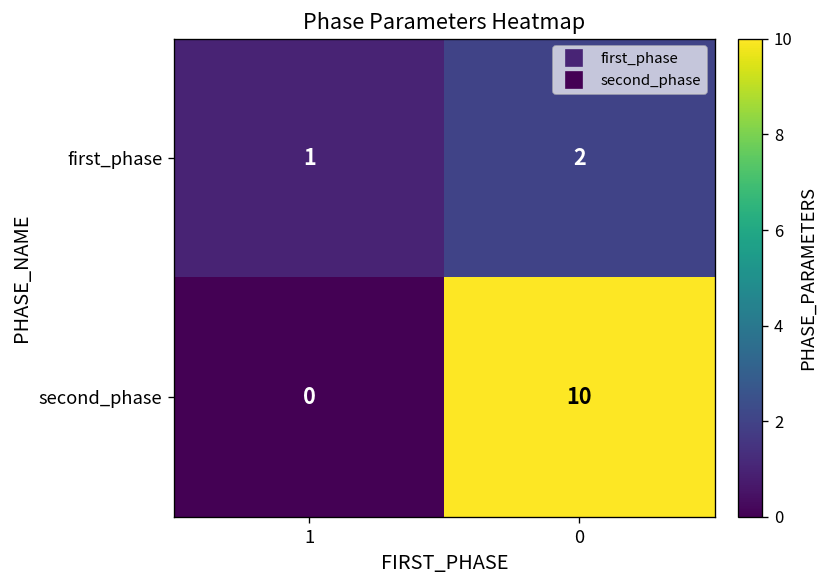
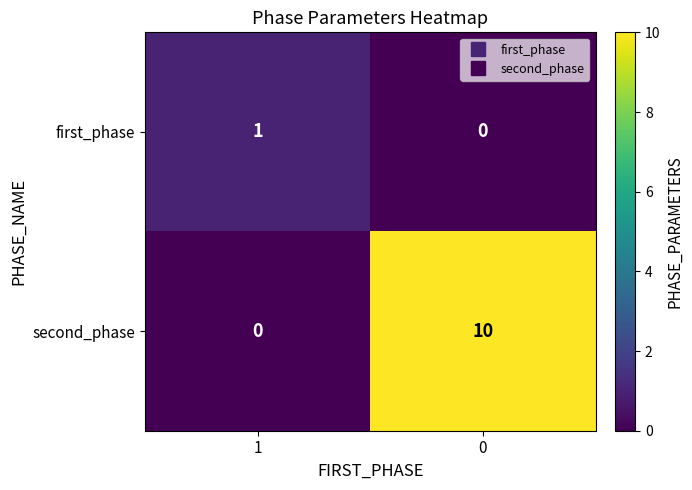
  {
    "first_phase": {
      "1": 1,
-     "0": 2
+     "0": 0
    },
    "second_phase": {
      "1": 0,
      "0": 10
    }
  }
